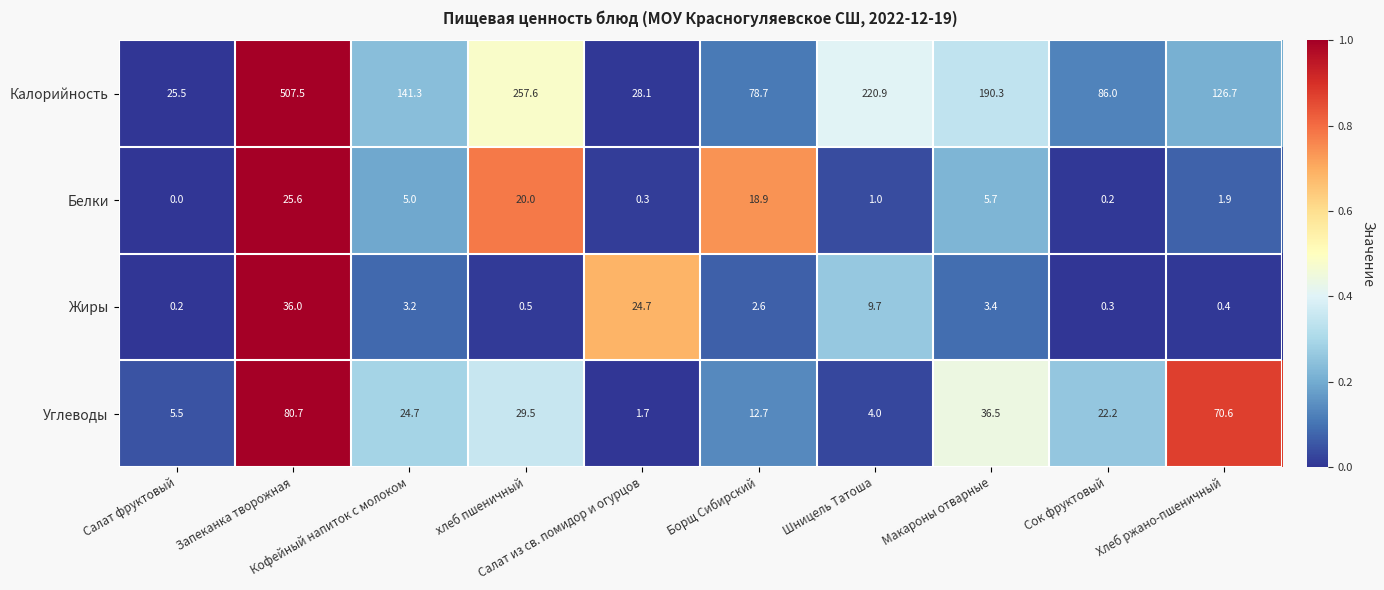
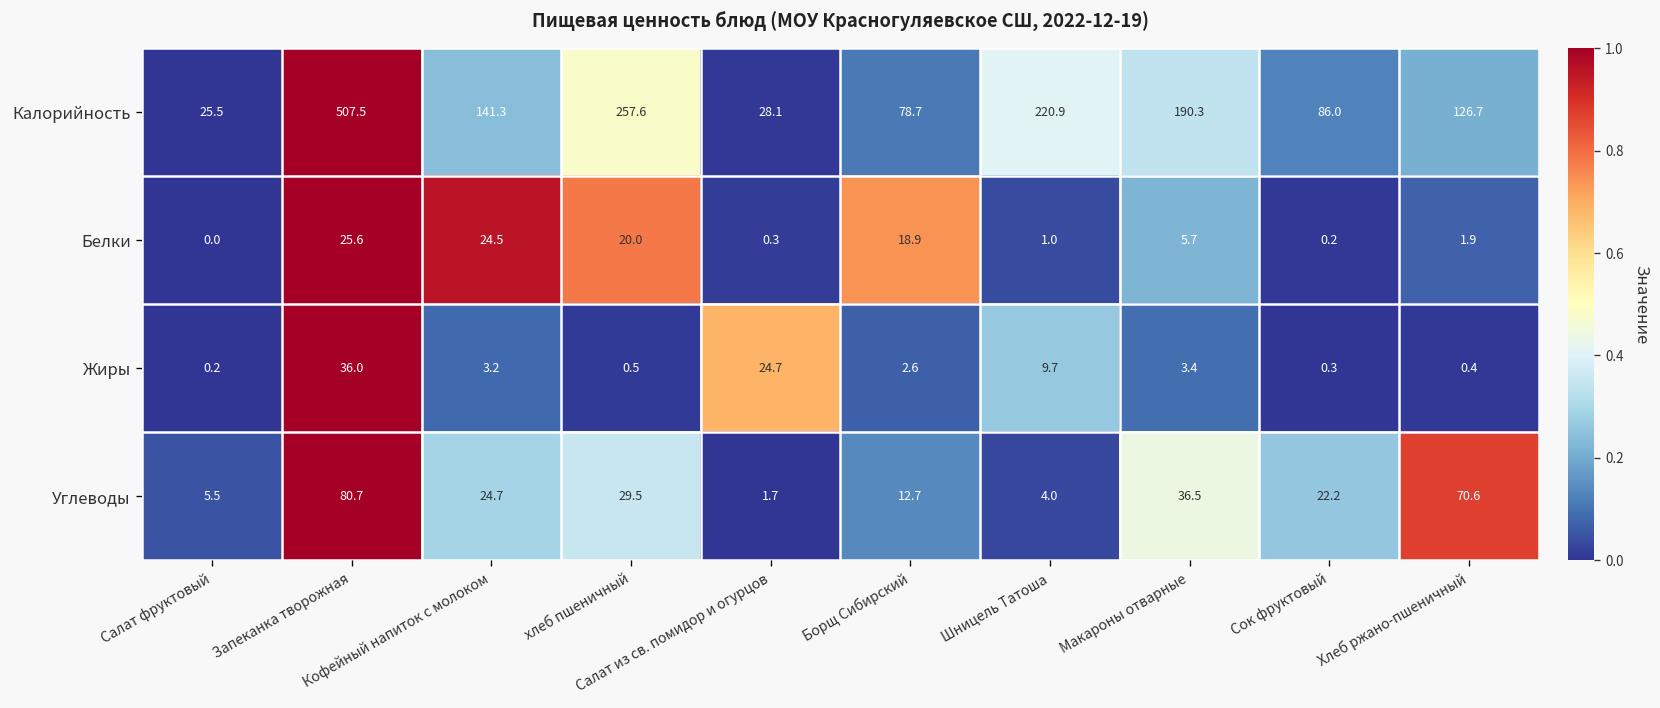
  {
    "Калорийность": {
      "Салат фруктовый": 25.5,
      "Запеканка творожная": 507.5,
      "Кофейный напиток с молоком": 141.3,
      "хлеб пшеничный": 257.6,
      "Салат из св. помидор и огурцов": 28.1,
      "Борщ Сибирский": 78.7,
      "Шницель Татоша": 220.9,
      "Макароны отварные": 190.3,
      "Сок фруктовый": 86.0,
      "Хлеб ржано-пшеничный": 126.7
    },
    "Белки": {
      "Салат фруктовый": 0.0,
      "Запеканка творожная": 25.6,
-     "Кофейный напиток с молоком": 5.0,
+     "Кофейный напиток с молоком": 24.5,
      "хлеб пшеничный": 20.0,
      "Салат из св. помидор и огурцов": 0.3,
      "Борщ Сибирский": 18.9,
      "Шницель Татоша": 1.0,
      "Макароны отварные": 5.7,
      "Сок фруктовый": 0.2,
      "Хлеб ржано-пшеничный": 1.9
    },
    "Жиры": {
      "Салат фруктовый": 0.2,
      "Запеканка творожная": 36.0,
      "Кофейный напиток с молоком": 3.2,
      "хлеб пшеничный": 0.5,
      "Салат из св. помидор и огурцов": 24.7,
      "Борщ Сибирский": 2.6,
      "Шницель Татоша": 9.7,
      "Макароны отварные": 3.4,
      "Сок фруктовый": 0.3,
      "Хлеб ржано-пшеничный": 0.4
    },
    "Углеводы": {
      "Салат фруктовый": 5.5,
      "Запеканка творожная": 80.7,
      "Кофейный напиток с молоком": 24.7,
      "хлеб пшеничный": 29.5,
      "Салат из св. помидор и огурцов": 1.7,
      "Борщ Сибирский": 12.7,
      "Шницель Татоша": 4.0,
      "Макароны отварные": 36.5,
      "Сок фруктовый": 22.2,
      "Хлеб ржано-пшеничный": 70.6
    }
  }
